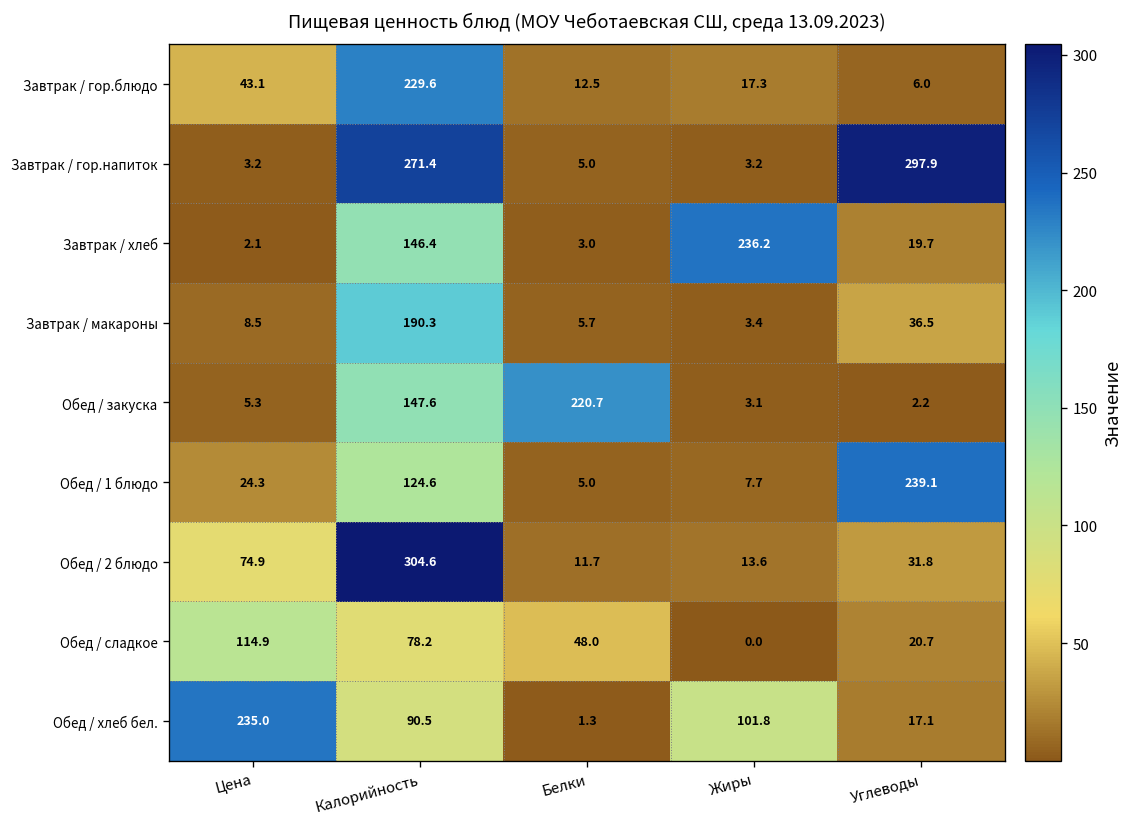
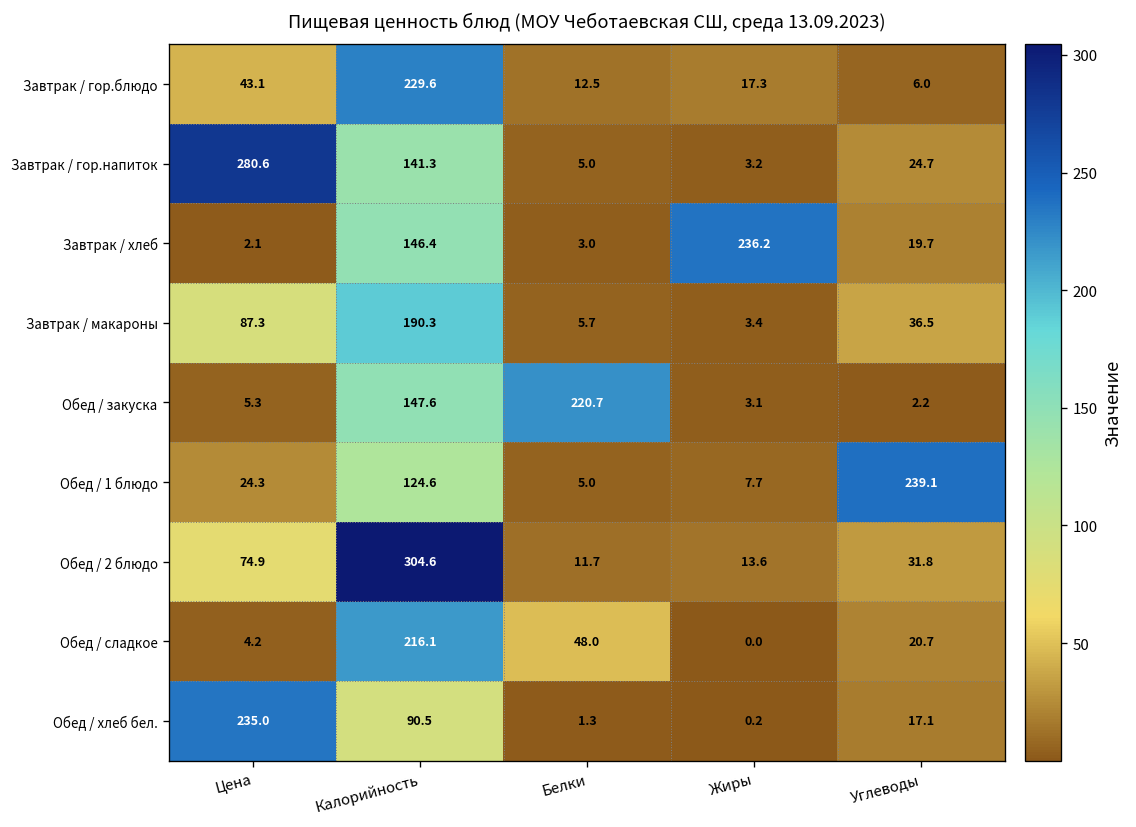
  {
    "Завтрак / гор.блюдо": {
      "Цена": 43.1,
      "Калорийность": 229.6,
      "Белки": 12.5,
      "Жиры": 17.3,
      "Углеводы": 6.0
    },
    "Завтрак / гор.напиток": {
-     "Цена": 3.2,
-     "Калорийность": 271.4,
+     "Цена": 280.6,
+     "Калорийность": 141.3,
      "Белки": 5.0,
      "Жиры": 3.2,
-     "Углеводы": 297.9
+     "Углеводы": 24.7
    },
    "Завтрак / хлеб": {
      "Цена": 2.1,
      "Калорийность": 146.4,
      "Белки": 3.0,
      "Жиры": 236.2,
      "Углеводы": 19.7
    },
    "Завтрак / макароны": {
-     "Цена": 8.5,
+     "Цена": 87.3,
      "Калорийность": 190.3,
      "Белки": 5.7,
      "Жиры": 3.4,
      "Углеводы": 36.5
    },
    "Обед / закуска": {
      "Цена": 5.3,
      "Калорийность": 147.6,
      "Белки": 220.7,
      "Жиры": 3.1,
      "Углеводы": 2.2
    },
    "Обед / 1 блюдо": {
      "Цена": 24.3,
      "Калорийность": 124.6,
      "Белки": 5.0,
      "Жиры": 7.7,
      "Углеводы": 239.1
    },
    "Обед / 2 блюдо": {
      "Цена": 74.9,
      "Калорийность": 304.6,
      "Белки": 11.7,
      "Жиры": 13.6,
      "Углеводы": 31.8
    },
    "Обед / сладкое": {
-     "Цена": 114.9,
-     "Калорийность": 78.2,
+     "Цена": 4.2,
+     "Калорийность": 216.1,
      "Белки": 48.0,
      "Жиры": 0.0,
      "Углеводы": 20.7
    },
    "Обед / хлеб бел.": {
      "Цена": 235.0,
      "Калорийность": 90.5,
      "Белки": 1.3,
-     "Жиры": 101.8,
+     "Жиры": 0.2,
      "Углеводы": 17.1
    }
  }
